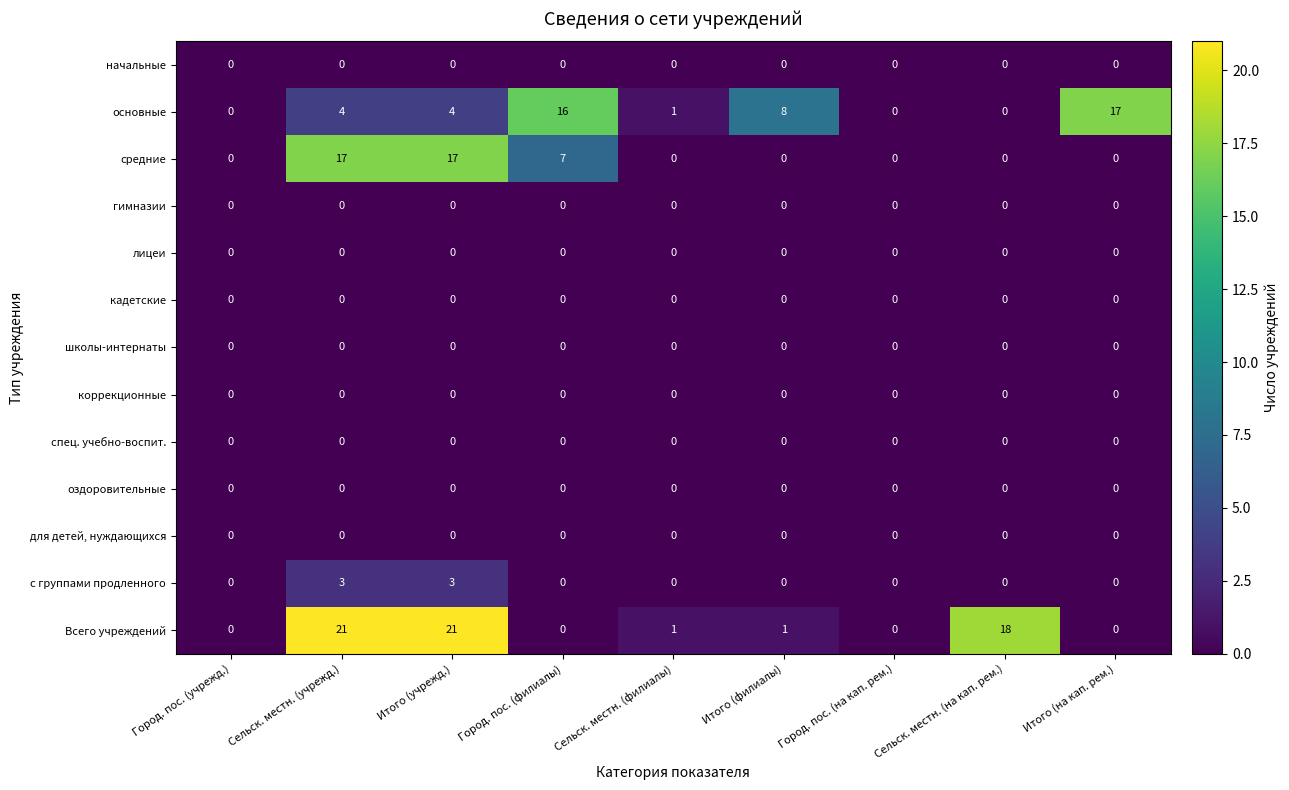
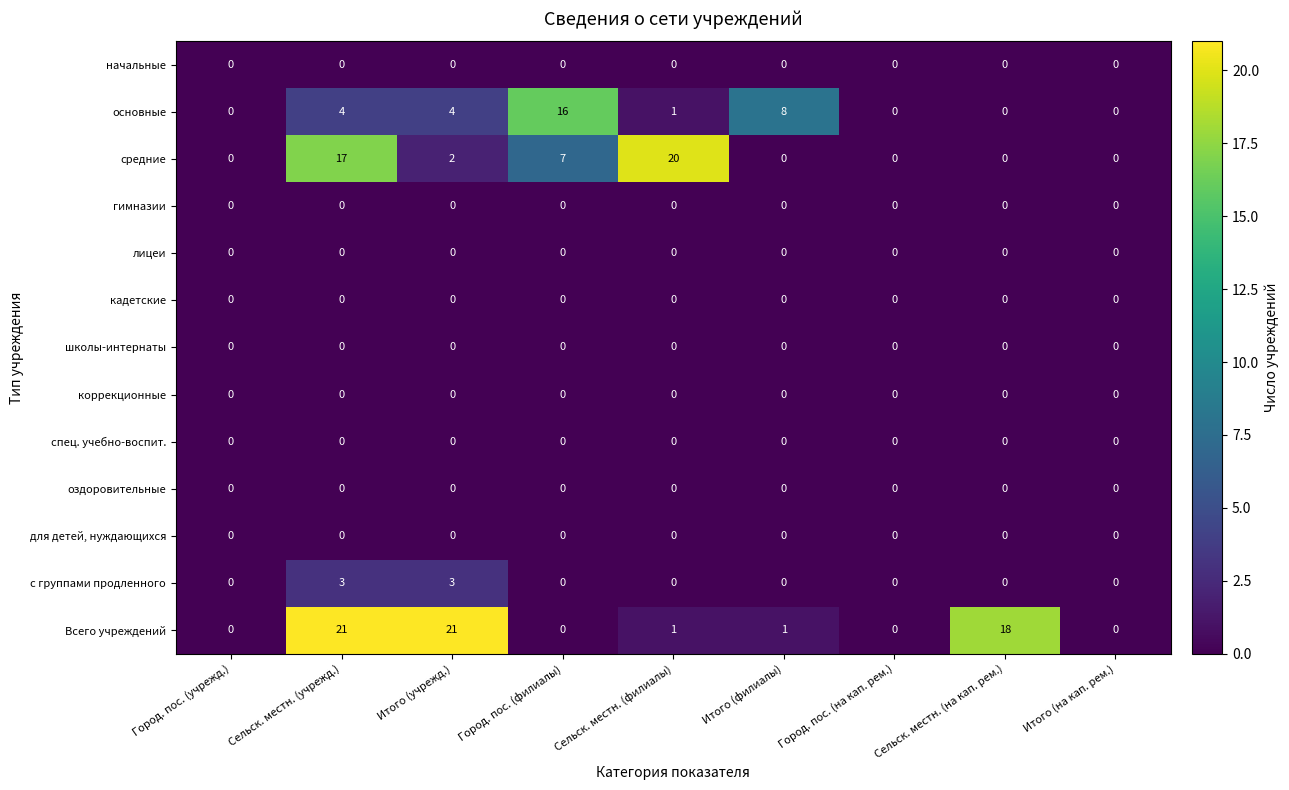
  {
    "начальные": {
      "Город. пос. (учрежд.)": 0,
      "Сельск. местн. (учрежд.)": 0,
      "Итого (учрежд.)": 0,
      "Город. пос. (филиалы)": 0,
      "Сельск. местн. (филиалы)": 0,
      "Итого (филиалы)": 0,
      "Город. пос. (на кап. рем.)": 0,
      "Сельск. местн. (на кап. рем.)": 0,
      "Итого (на кап. рем.)": 0
    },
    "основные": {
      "Город. пос. (учрежд.)": 0,
      "Сельск. местн. (учрежд.)": 4,
      "Итого (учрежд.)": 4,
      "Город. пос. (филиалы)": 16,
      "Сельск. местн. (филиалы)": 1,
      "Итого (филиалы)": 8,
      "Город. пос. (на кап. рем.)": 0,
      "Сельск. местн. (на кап. рем.)": 0,
-     "Итого (на кап. рем.)": 17
+     "Итого (на кап. рем.)": 0
    },
    "средние": {
      "Город. пос. (учрежд.)": 0,
      "Сельск. местн. (учрежд.)": 17,
-     "Итого (учрежд.)": 17,
+     "Итого (учрежд.)": 2,
      "Город. пос. (филиалы)": 7,
-     "Сельск. местн. (филиалы)": 0,
+     "Сельск. местн. (филиалы)": 20,
      "Итого (филиалы)": 0,
      "Город. пос. (на кап. рем.)": 0,
      "Сельск. местн. (на кап. рем.)": 0,
      "Итого (на кап. рем.)": 0
    },
    "гимназии": {
      "Город. пос. (учрежд.)": 0,
      "Сельск. местн. (учрежд.)": 0,
      "Итого (учрежд.)": 0,
      "Город. пос. (филиалы)": 0,
      "Сельск. местн. (филиалы)": 0,
      "Итого (филиалы)": 0,
      "Город. пос. (на кап. рем.)": 0,
      "Сельск. местн. (на кап. рем.)": 0,
      "Итого (на кап. рем.)": 0
    },
    "лицеи": {
      "Город. пос. (учрежд.)": 0,
      "Сельск. местн. (учрежд.)": 0,
      "Итого (учрежд.)": 0,
      "Город. пос. (филиалы)": 0,
      "Сельск. местн. (филиалы)": 0,
      "Итого (филиалы)": 0,
      "Город. пос. (на кап. рем.)": 0,
      "Сельск. местн. (на кап. рем.)": 0,
      "Итого (на кап. рем.)": 0
    },
    "кадетские": {
      "Город. пос. (учрежд.)": 0,
      "Сельск. местн. (учрежд.)": 0,
      "Итого (учрежд.)": 0,
      "Город. пос. (филиалы)": 0,
      "Сельск. местн. (филиалы)": 0,
      "Итого (филиалы)": 0,
      "Город. пос. (на кап. рем.)": 0,
      "Сельск. местн. (на кап. рем.)": 0,
      "Итого (на кап. рем.)": 0
    },
    "школы-интернаты": {
      "Город. пос. (учрежд.)": 0,
      "Сельск. местн. (учрежд.)": 0,
      "Итого (учрежд.)": 0,
      "Город. пос. (филиалы)": 0,
      "Сельск. местн. (филиалы)": 0,
      "Итого (филиалы)": 0,
      "Город. пос. (на кап. рем.)": 0,
      "Сельск. местн. (на кап. рем.)": 0,
      "Итого (на кап. рем.)": 0
    },
    "коррекционные": {
      "Город. пос. (учрежд.)": 0,
      "Сельск. местн. (учрежд.)": 0,
      "Итого (учрежд.)": 0,
      "Город. пос. (филиалы)": 0,
      "Сельск. местн. (филиалы)": 0,
      "Итого (филиалы)": 0,
      "Город. пос. (на кап. рем.)": 0,
      "Сельск. местн. (на кап. рем.)": 0,
      "Итого (на кап. рем.)": 0
    },
    "спец. учебно-воспит.": {
      "Город. пос. (учрежд.)": 0,
      "Сельск. местн. (учрежд.)": 0,
      "Итого (учрежд.)": 0,
      "Город. пос. (филиалы)": 0,
      "Сельск. местн. (филиалы)": 0,
      "Итого (филиалы)": 0,
      "Город. пос. (на кап. рем.)": 0,
      "Сельск. местн. (на кап. рем.)": 0,
      "Итого (на кап. рем.)": 0
    },
    "оздоровительные": {
      "Город. пос. (учрежд.)": 0,
      "Сельск. местн. (учрежд.)": 0,
      "Итого (учрежд.)": 0,
      "Город. пос. (филиалы)": 0,
      "Сельск. местн. (филиалы)": 0,
      "Итого (филиалы)": 0,
      "Город. пос. (на кап. рем.)": 0,
      "Сельск. местн. (на кап. рем.)": 0,
      "Итого (на кап. рем.)": 0
    },
    "для детей, нуждающихся": {
      "Город. пос. (учрежд.)": 0,
      "Сельск. местн. (учрежд.)": 0,
      "Итого (учрежд.)": 0,
      "Город. пос. (филиалы)": 0,
      "Сельск. местн. (филиалы)": 0,
      "Итого (филиалы)": 0,
      "Город. пос. (на кап. рем.)": 0,
      "Сельск. местн. (на кап. рем.)": 0,
      "Итого (на кап. рем.)": 0
    },
    "с группами продленного": {
      "Город. пос. (учрежд.)": 0,
      "Сельск. местн. (учрежд.)": 3,
      "Итого (учрежд.)": 3,
      "Город. пос. (филиалы)": 0,
      "Сельск. местн. (филиалы)": 0,
      "Итого (филиалы)": 0,
      "Город. пос. (на кап. рем.)": 0,
      "Сельск. местн. (на кап. рем.)": 0,
      "Итого (на кап. рем.)": 0
    },
    "Всего учреждений": {
      "Город. пос. (учрежд.)": 0,
      "Сельск. местн. (учрежд.)": 21,
      "Итого (учрежд.)": 21,
      "Город. пос. (филиалы)": 0,
      "Сельск. местн. (филиалы)": 1,
      "Итого (филиалы)": 1,
      "Город. пос. (на кап. рем.)": 0,
      "Сельск. местн. (на кап. рем.)": 18,
      "Итого (на кап. рем.)": 0
    }
  }
